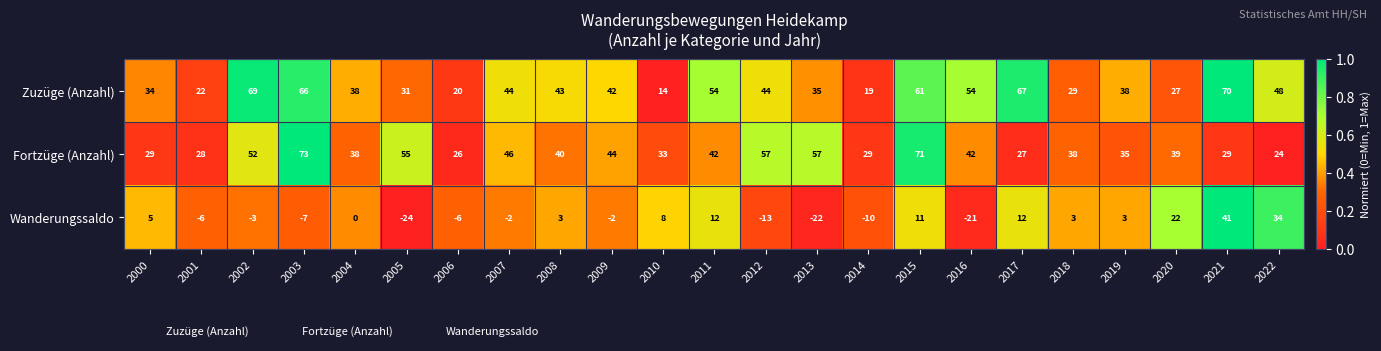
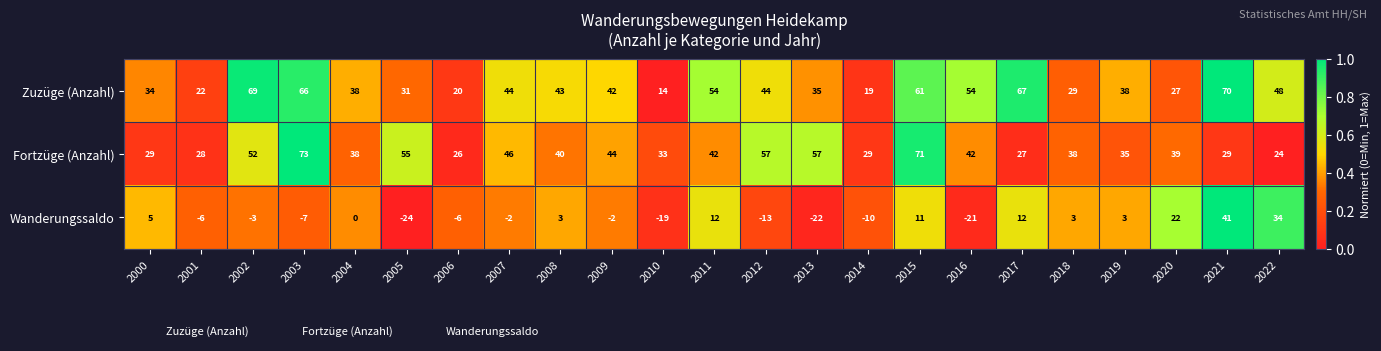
  {
    "Zuzüge (Anzahl)": {
      "2000": 34,
      "2001": 22,
      "2002": 69,
      "2003": 66,
      "2004": 38,
      "2005": 31,
      "2006": 20,
      "2007": 44,
      "2008": 43,
      "2009": 42,
      "2010": 14,
      "2011": 54,
      "2012": 44,
      "2013": 35,
      "2014": 19,
      "2015": 61,
      "2016": 54,
      "2017": 67,
      "2018": 29,
      "2019": 38,
      "2020": 27,
      "2021": 70,
      "2022": 48
    },
    "Fortzüge (Anzahl)": {
      "2000": 29,
      "2001": 28,
      "2002": 52,
      "2003": 73,
      "2004": 38,
      "2005": 55,
      "2006": 26,
      "2007": 46,
      "2008": 40,
      "2009": 44,
      "2010": 33,
      "2011": 42,
      "2012": 57,
      "2013": 57,
      "2014": 29,
      "2015": 71,
      "2016": 42,
      "2017": 27,
      "2018": 38,
      "2019": 35,
      "2020": 39,
      "2021": 29,
      "2022": 24
    },
    "Wanderungssaldo": {
      "2000": 5,
      "2001": -6,
      "2002": -3,
      "2003": -7,
      "2004": 0,
      "2005": -24,
      "2006": -6,
      "2007": -2,
      "2008": 3,
      "2009": -2,
-     "2010": 8,
+     "2010": -19,
      "2011": 12,
      "2012": -13,
      "2013": -22,
      "2014": -10,
      "2015": 11,
      "2016": -21,
      "2017": 12,
      "2018": 3,
      "2019": 3,
      "2020": 22,
      "2021": 41,
      "2022": 34
    }
  }
